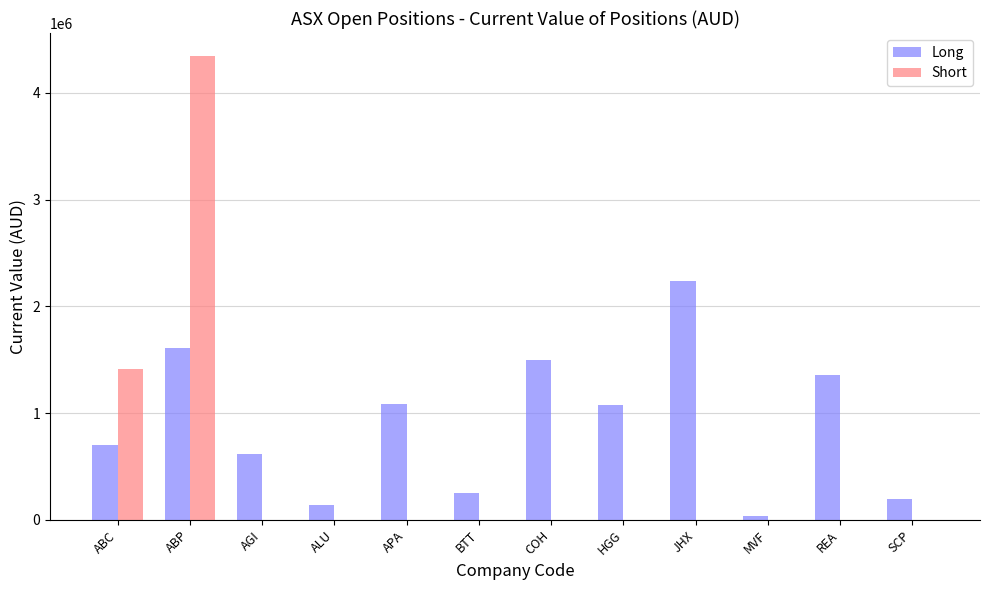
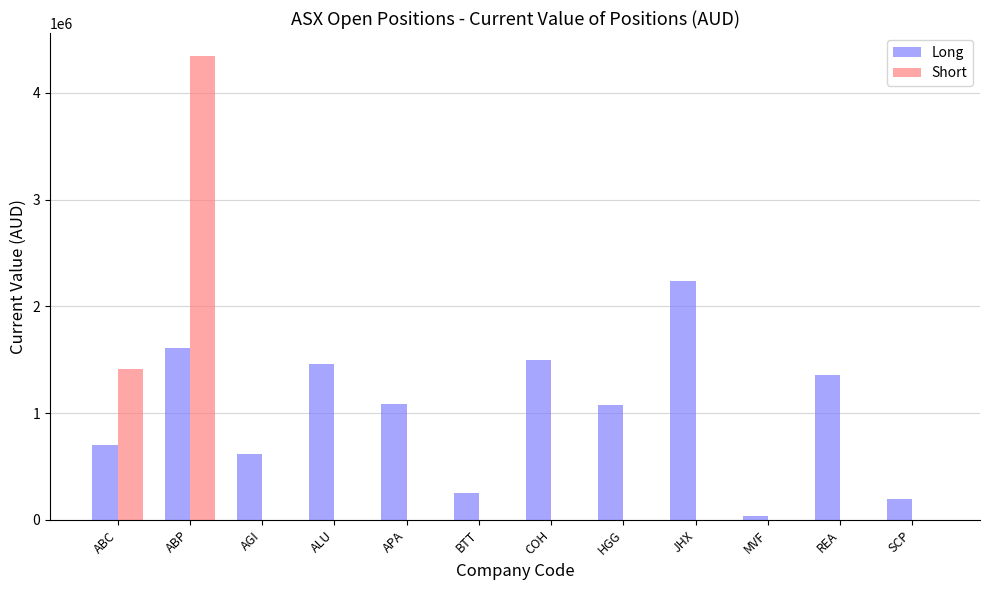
  {
    "Long": {
      "ABC": 700000,
      "ABP": 1610000,
      "AGI": 620000,
-     "ALU": 140000,
+     "ALU": 1460000,
      "APA": 1080000,
      "BTT": 250000,
      "COH": 1500000,
      "HGG": 1080000,
      "JHX": 2240000,
      "MVF": 40000,
      "REA": 1360000,
      "SCP": 190000
    },
    "Short": {
      "ABC": 1420000,
      "ABP": 4340000,
      "AGI": 0,
      "ALU": 0,
      "APA": 0,
      "BTT": 0,
      "COH": 0,
      "HGG": 0,
      "JHX": 0,
      "MVF": 0,
      "REA": 0,
      "SCP": 0
    }
  }
